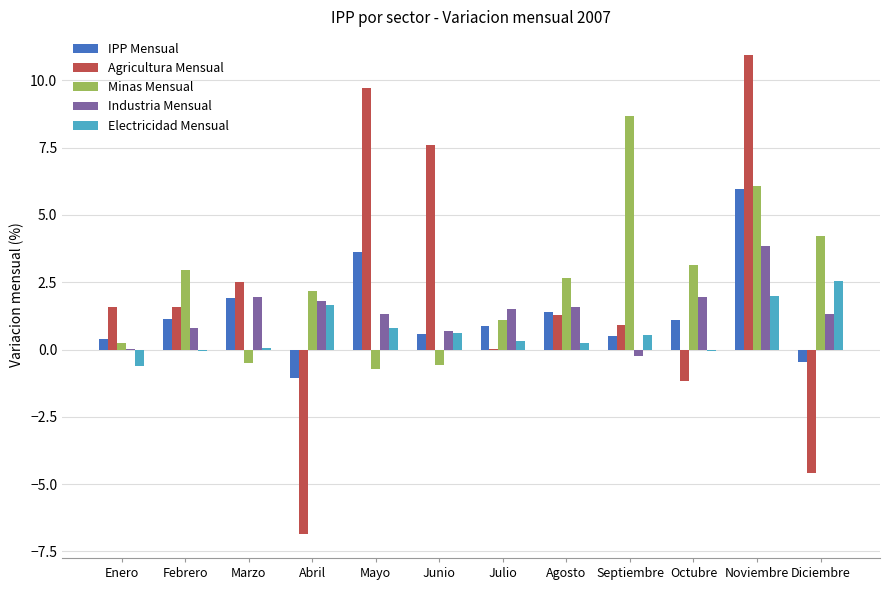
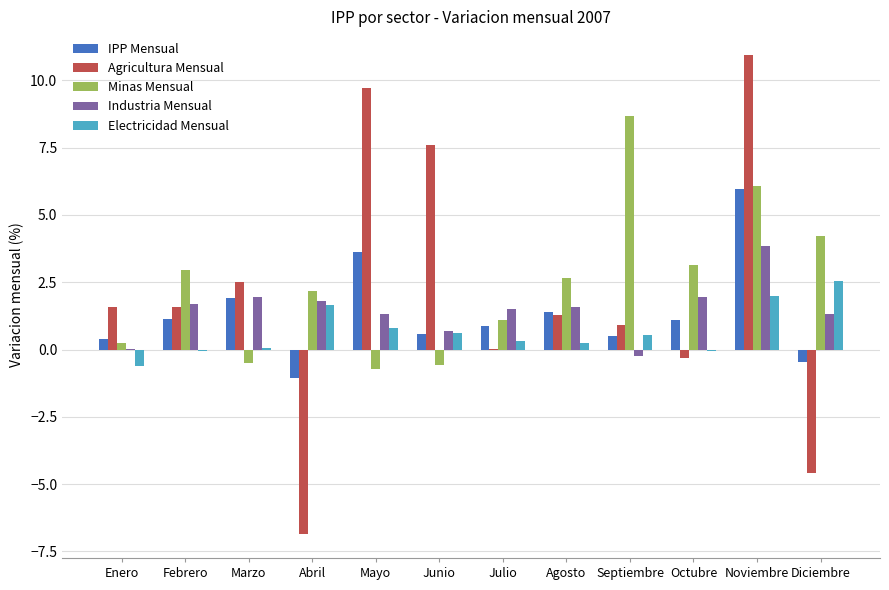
  {
    "Agricultura Mensual": {
      "Enero": 1.6,
      "Febrero": 1.6,
      "Marzo": 2.5,
      "Abril": -6.9,
      "Mayo": 9.7,
      "Junio": 7.6,
      "Agosto": 1.3,
      "Septiembre": 0.9,
-     "Octubre": -1.2,
+     "Octubre": -0.3,
      "Noviembre": 10.9,
      "Diciembre": -4.6
    },
    "Minas Mensual": {
      "Enero": 0.3,
      "Febrero": 3.0,
      "Marzo": -0.5,
      "Abril": 2.2,
      "Mayo": -0.7,
      "Junio": -0.6,
      "Julio": 1.1,
      "Agosto": 2.7,
      "Septiembre": 8.7,
      "Octubre": 3.1,
      "Noviembre": 6.1,
      "Diciembre": 4.2
    },
    "Industria Mensual": {
-     "Febrero": 0.8,
+     "Febrero": 1.7,
      "Marzo": 2.0,
      "Abril": 1.8,
      "Mayo": 1.3,
      "Junio": 0.7,
      "Julio": 1.5,
      "Agosto": 1.6,
      "Septiembre": -0.2,
      "Octubre": 1.9,
      "Noviembre": 3.8,
      "Diciembre": 1.3
    }
  }
